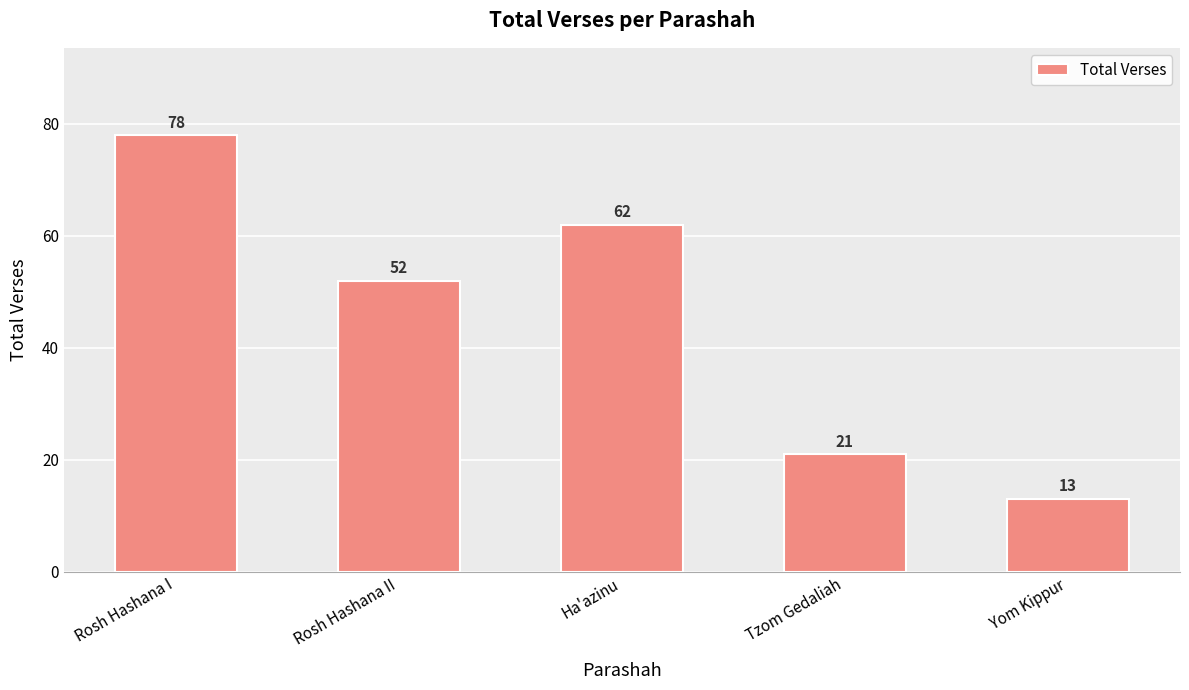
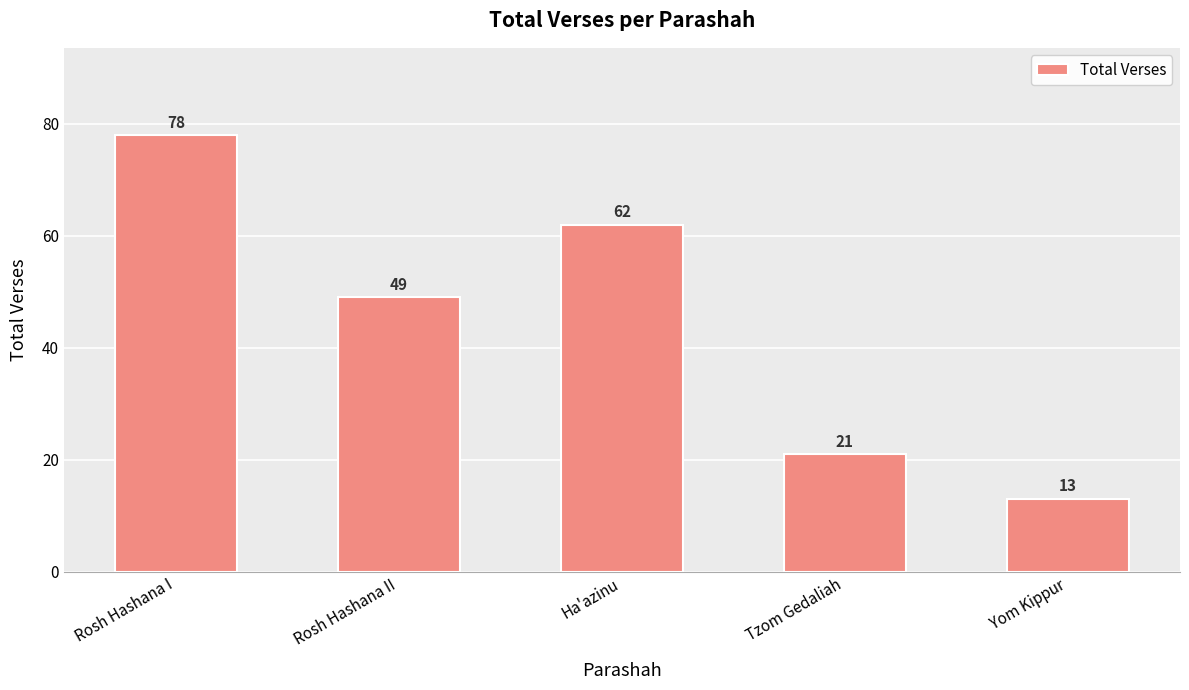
  {
    "Rosh Hashana I": 78,
-   "Rosh Hashana II": 52,
+   "Rosh Hashana II": 49,
    "Ha'azinu": 62,
    "Tzom Gedaliah": 21,
    "Yom Kippur": 13
  }
